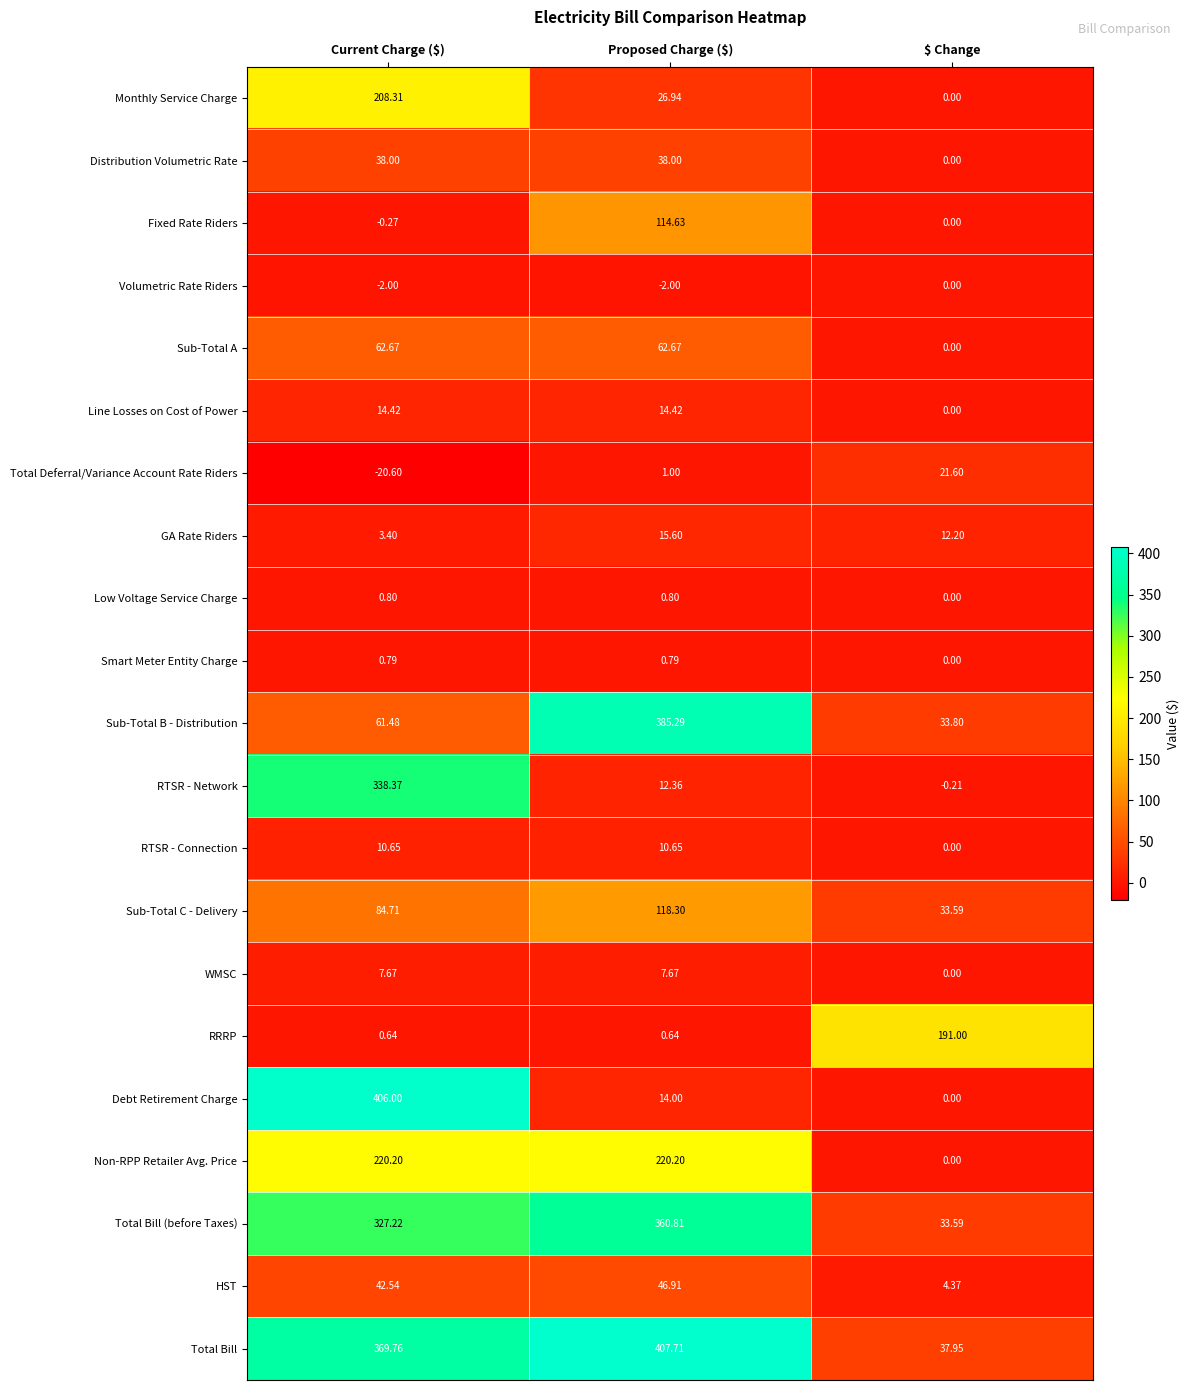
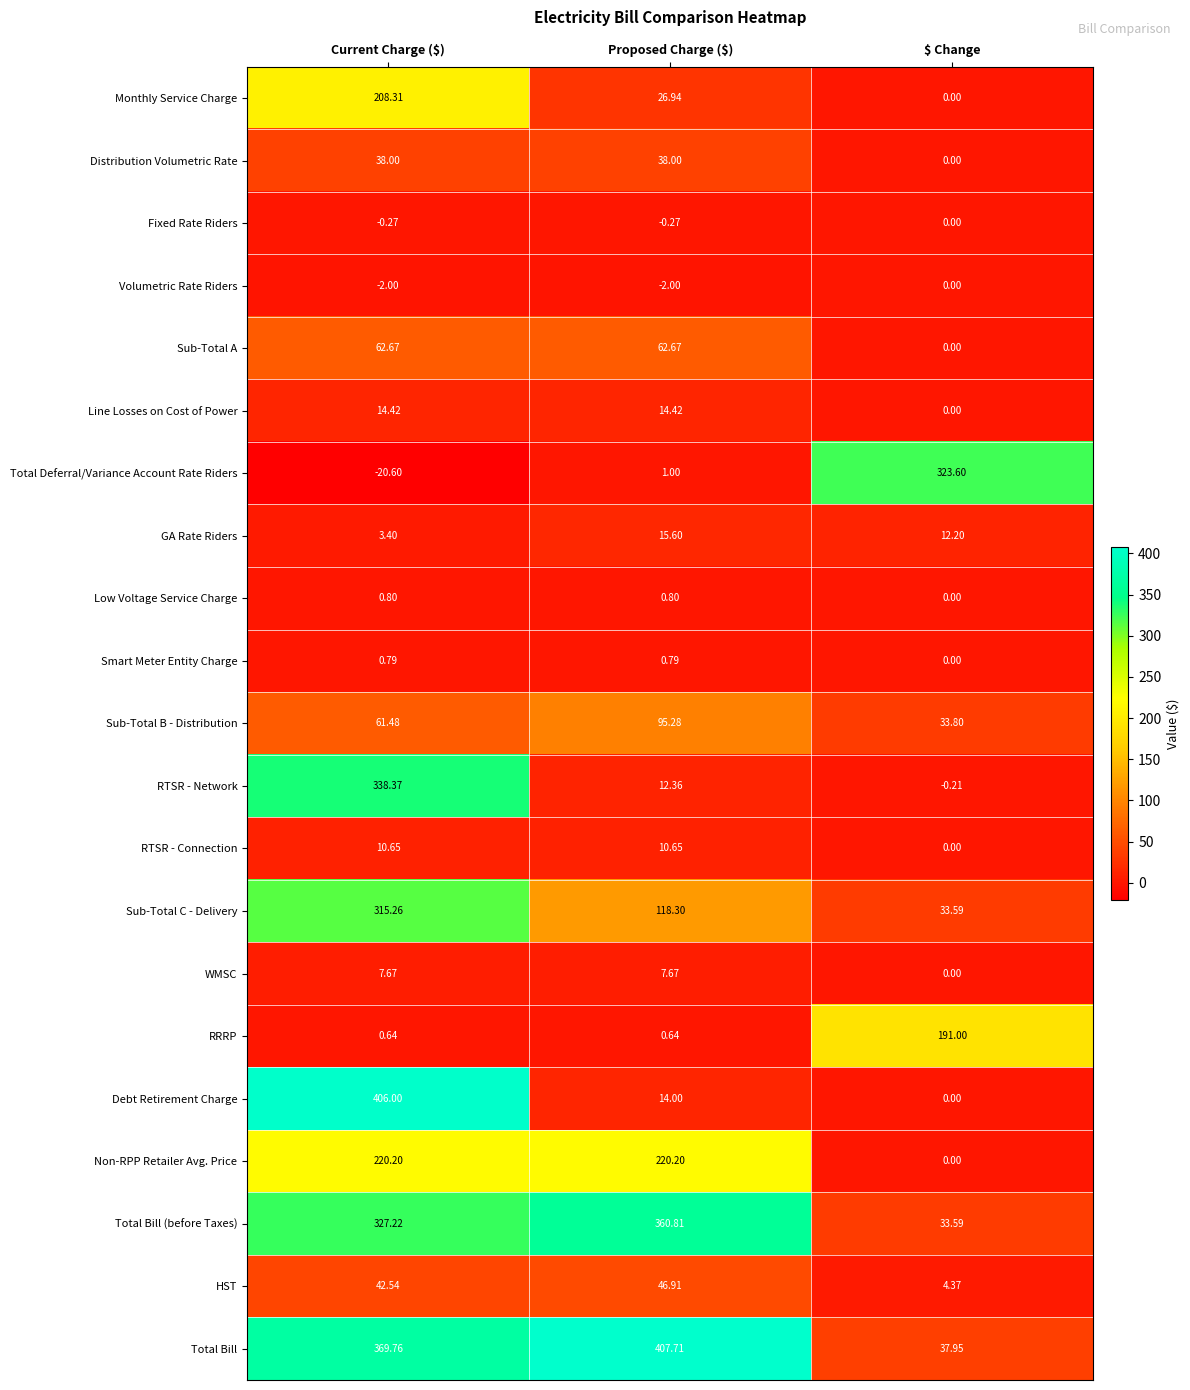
  {
    "Monthly Service Charge": {
      "Current Charge ($)": 208.31,
      "Proposed Charge ($)": 26.94,
      "$ Change": 0.00
    },
    "Distribution Volumetric Rate": {
      "Current Charge ($)": 38.00,
      "Proposed Charge ($)": 38.00,
      "$ Change": 0.00
    },
    "Fixed Rate Riders": {
      "Current Charge ($)": -0.27,
-     "Proposed Charge ($)": 114.63,
+     "Proposed Charge ($)": -0.27,
      "$ Change": 0.00
    },
    "Volumetric Rate Riders": {
      "Current Charge ($)": -2.00,
      "Proposed Charge ($)": -2.00,
      "$ Change": 0.00
    },
    "Sub-Total A": {
      "Current Charge ($)": 62.67,
      "Proposed Charge ($)": 62.67,
      "$ Change": 0.00
    },
    "Line Losses on Cost of Power": {
      "Current Charge ($)": 14.42,
      "Proposed Charge ($)": 14.42,
      "$ Change": 0.00
    },
    "Total Deferral/Variance Account Rate Riders": {
      "Current Charge ($)": -20.60,
      "Proposed Charge ($)": 1.00,
-     "$ Change": 21.60
+     "$ Change": 323.60
    },
    "GA Rate Riders": {
      "Current Charge ($)": 3.40,
      "Proposed Charge ($)": 15.60,
      "$ Change": 12.20
    },
    "Low Voltage Service Charge": {
      "Current Charge ($)": 0.80,
      "Proposed Charge ($)": 0.80,
      "$ Change": 0.00
    },
    "Smart Meter Entity Charge": {
      "Current Charge ($)": 0.79,
      "Proposed Charge ($)": 0.79,
      "$ Change": 0.00
    },
    "Sub-Total B - Distribution": {
      "Current Charge ($)": 61.48,
-     "Proposed Charge ($)": 385.29,
+     "Proposed Charge ($)": 95.28,
      "$ Change": 33.80
    },
    "RTSR - Network": {
      "Current Charge ($)": 338.37,
      "Proposed Charge ($)": 12.36,
      "$ Change": -0.21
    },
    "RTSR - Connection": {
      "Current Charge ($)": 10.65,
      "Proposed Charge ($)": 10.65,
      "$ Change": 0.00
    },
    "Sub-Total C - Delivery": {
-     "Current Charge ($)": 84.71,
+     "Current Charge ($)": 315.26,
      "Proposed Charge ($)": 118.30,
      "$ Change": 33.59
    },
    "WMSC": {
      "Current Charge ($)": 7.67,
      "Proposed Charge ($)": 7.67,
      "$ Change": 0.00
    },
    "RRRP": {
      "Current Charge ($)": 0.64,
      "Proposed Charge ($)": 0.64,
      "$ Change": 191.00
    },
    "Debt Retirement Charge": {
      "Current Charge ($)": 406.00,
      "Proposed Charge ($)": 14.00,
      "$ Change": 0.00
    },
    "Non-RPP Retailer Avg. Price": {
      "Current Charge ($)": 220.20,
      "Proposed Charge ($)": 220.20,
      "$ Change": 0.00
    },
    "Total Bill (before Taxes)": {
      "Current Charge ($)": 327.22,
      "Proposed Charge ($)": 360.81,
      "$ Change": 33.59
    },
    "HST": {
      "Current Charge ($)": 42.54,
      "Proposed Charge ($)": 46.91,
      "$ Change": 4.37
    },
    "Total Bill": {
      "Current Charge ($)": 369.76,
      "Proposed Charge ($)": 407.71,
      "$ Change": 37.95
    }
  }
